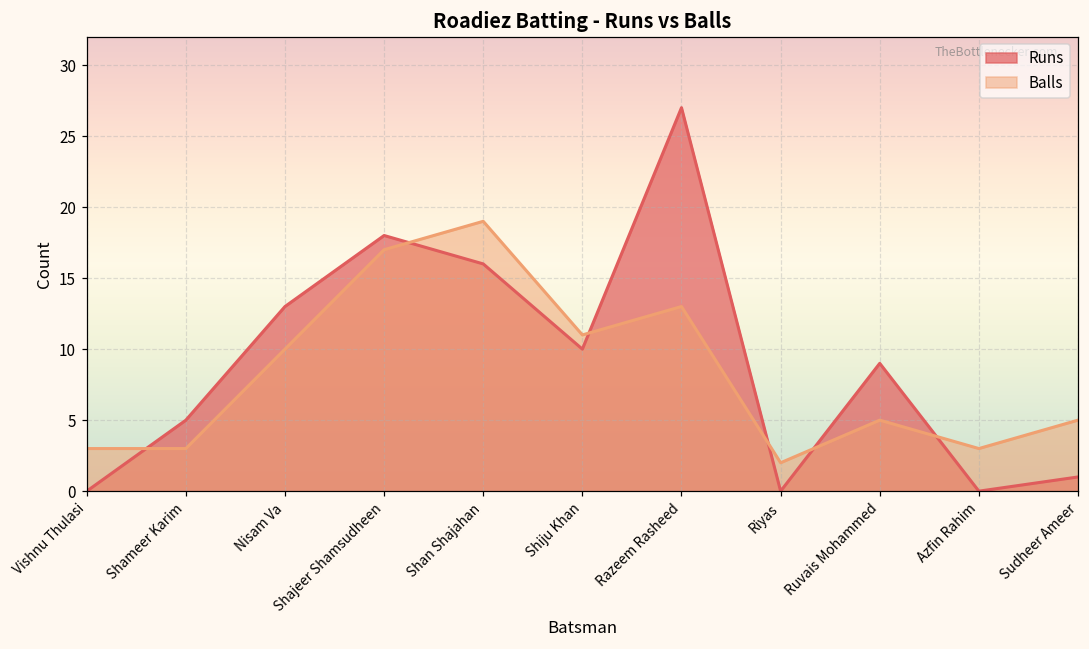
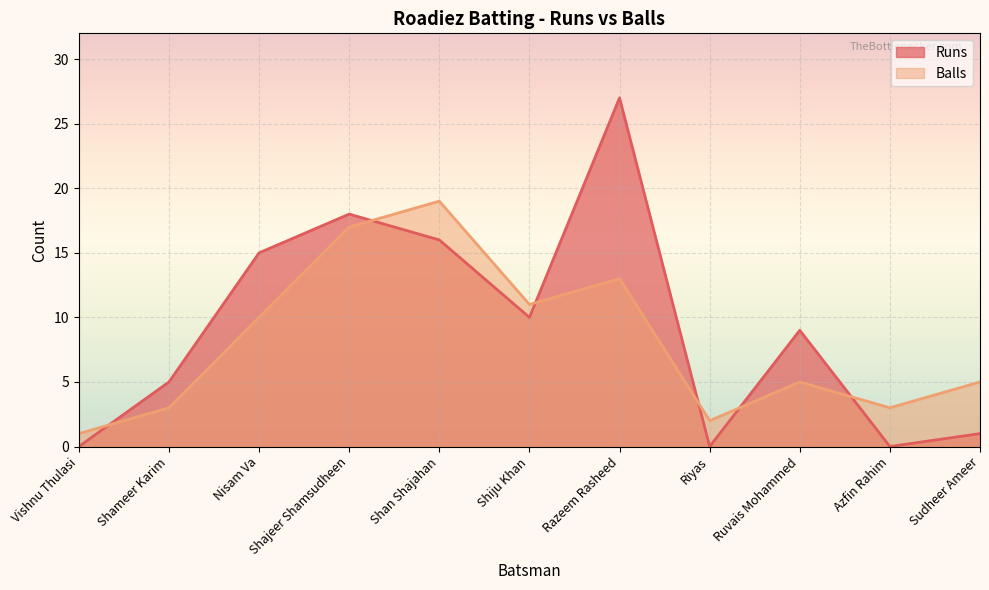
  {
    "Runs": {
      "Vishnu Thulasi": 0,
      "Shameer Karim": 5,
-     "Nisam Va": 13,
+     "Nisam Va": 15,
      "Shajeer Shamsudheen": 18,
      "Shan Shajahan": 16,
      "Shiju Khan": 10,
      "Razeem Rasheed": 27,
      "Riyas": 0,
      "Ruvais Mohammed": 9,
      "Azfin Rahim": 0,
      "Sudheer Ameer": 1
    },
    "Balls": {
-     "Vishnu Thulasi": 3,
+     "Vishnu Thulasi": 1,
      "Shameer Karim": 3,
      "Nisam Va": 10,
      "Shajeer Shamsudheen": 17,
      "Shan Shajahan": 19,
      "Shiju Khan": 11,
      "Razeem Rasheed": 13,
      "Riyas": 2,
      "Ruvais Mohammed": 5,
      "Azfin Rahim": 3,
      "Sudheer Ameer": 5
    }
  }
